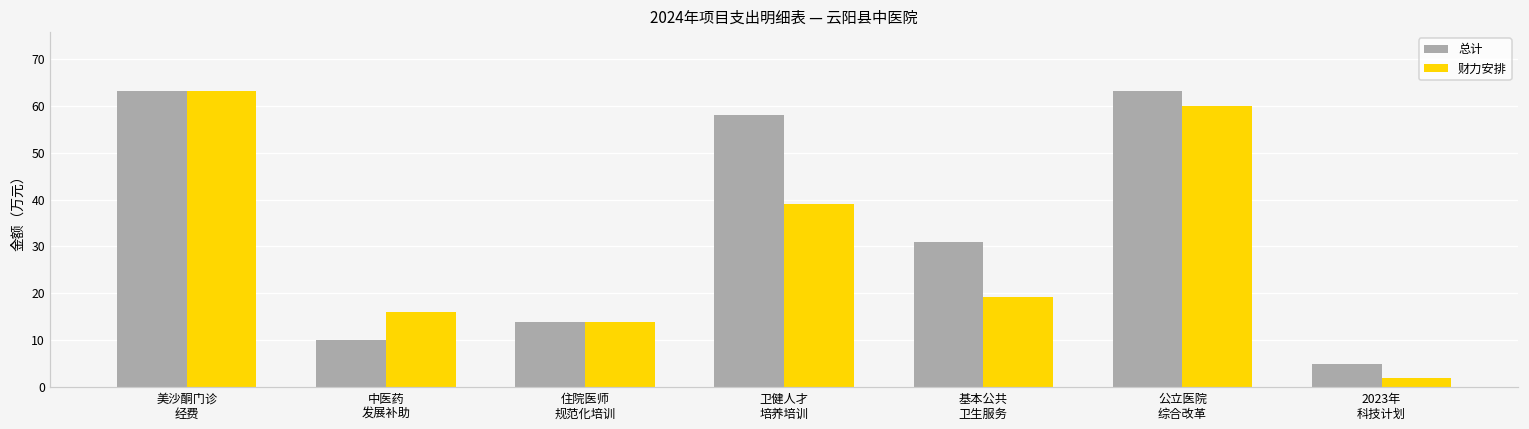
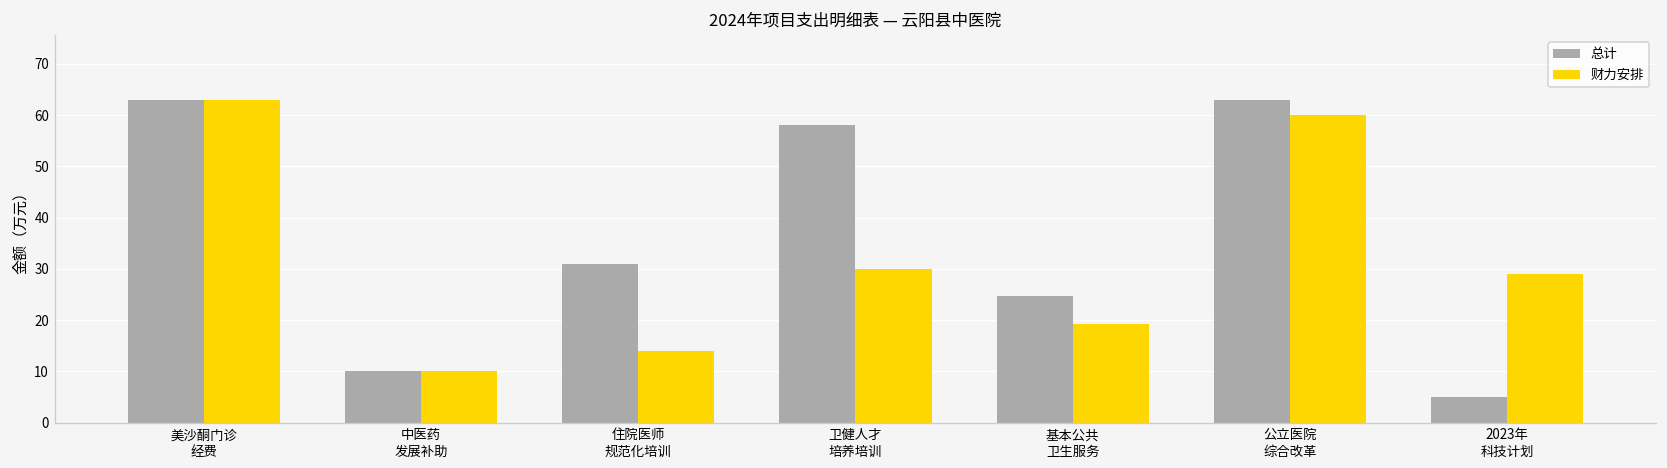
  {
    "总计": {
      "美沙酮门诊 经费": 63,
      "中医药 发展补助": 10,
-     "住院医师 规范化培训": 14,
+     "住院医师 规范化培训": 31,
      "卫健人才 培养培训": 58,
-     "基本公共 卫生服务": 31,
+     "基本公共 卫生服务": 25,
      "公立医院 综合改革": 63,
      "2023年 科技计划": 5
    },
    "财力安排": {
      "美沙酮门诊 经费": 63,
-     "中医药 发展补助": 16,
+     "中医药 发展补助": 10,
      "住院医师 规范化培训": 14,
-     "卫健人才 培养培训": 39,
+     "卫健人才 培养培训": 30,
      "基本公共 卫生服务": 19,
      "公立医院 综合改革": 60,
-     "2023年 科技计划": 2
+     "2023年 科技计划": 29
    }
  }
